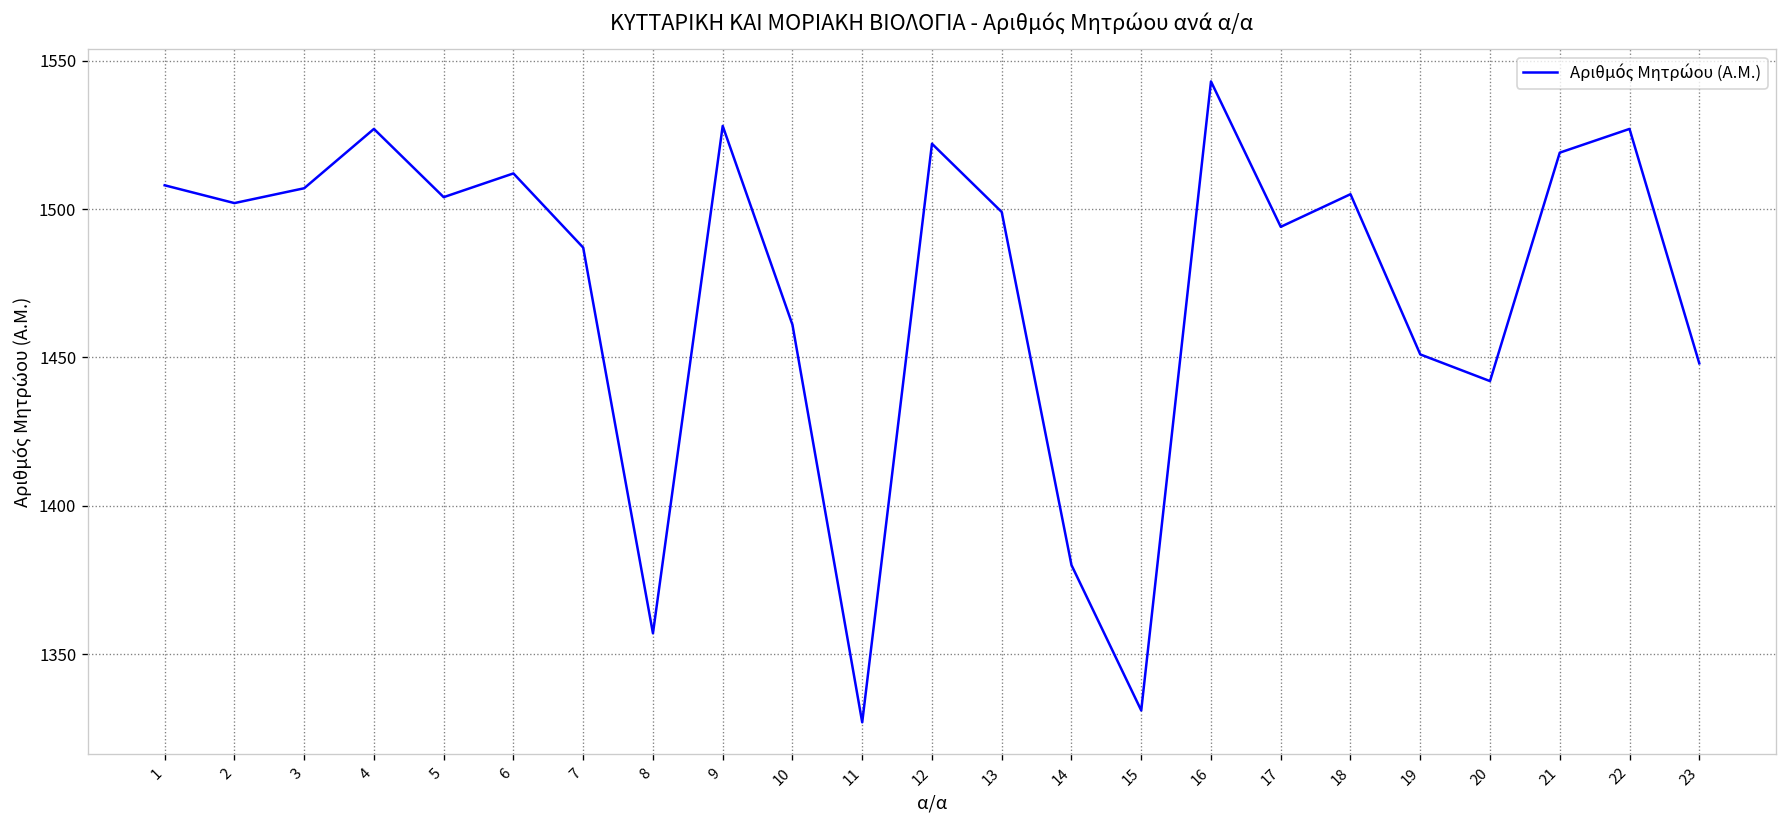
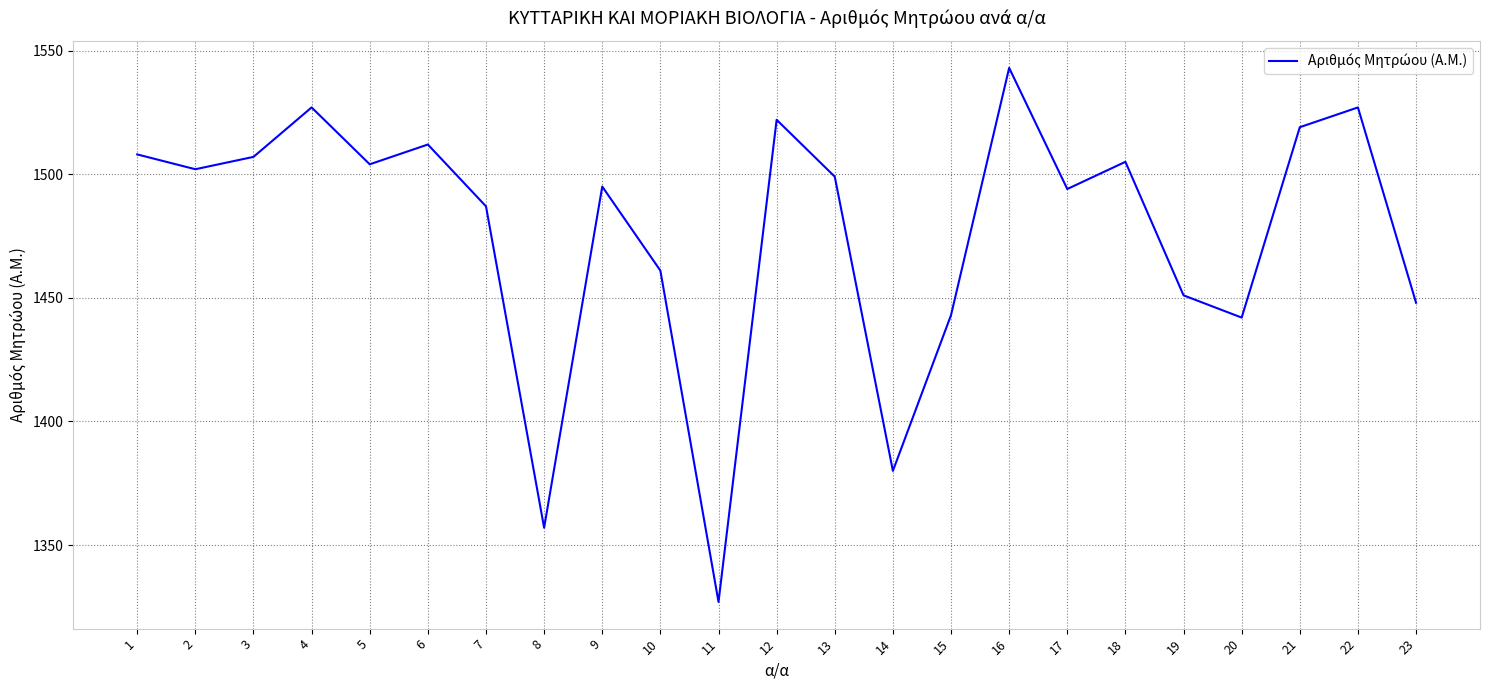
  {
    "1": 1508,
    "2": 1502,
    "3": 1507,
    "4": 1527,
    "5": 1504,
    "6": 1512,
    "7": 1487,
    "8": 1357,
-   "9": 1528,
+   "9": 1495,
    "10": 1461,
    "11": 1327,
    "12": 1522,
    "13": 1499,
    "14": 1380,
-   "15": 1331,
+   "15": 1443,
    "16": 1543,
    "17": 1494,
    "18": 1505,
    "19": 1451,
    "20": 1442,
    "21": 1519,
    "22": 1527,
    "23": 1448
  }
